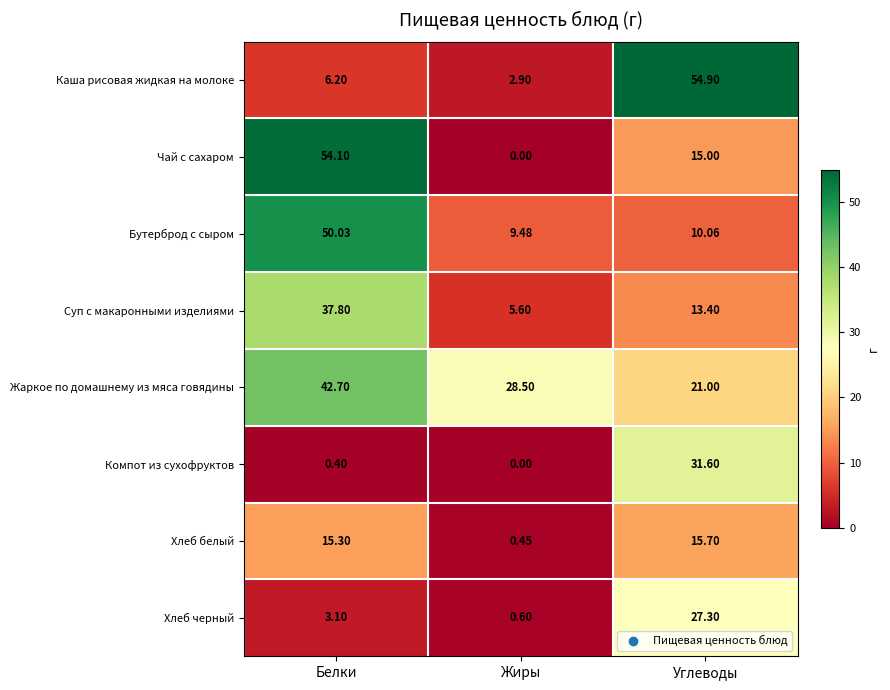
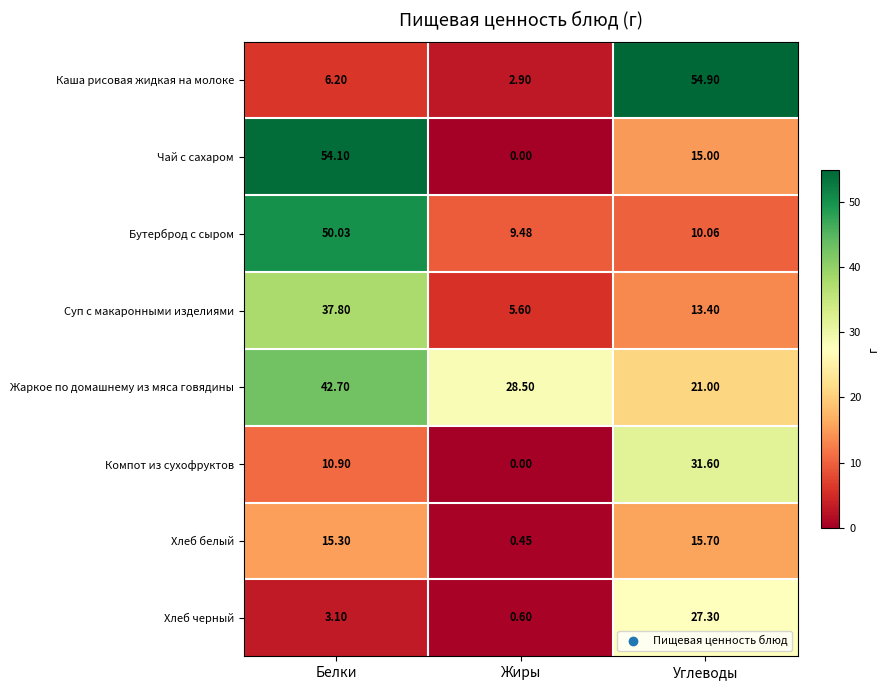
  {
    "Каша рисовая жидкая на молоке": {
      "Белки": 6.20,
      "Жиры": 2.90,
      "Углеводы": 54.90
    },
    "Чай с сахаром": {
      "Белки": 54.10,
      "Жиры": 0.00,
      "Углеводы": 15.00
    },
    "Бутерброд с сыром": {
      "Белки": 50.03,
      "Жиры": 9.48,
      "Углеводы": 10.06
    },
    "Суп с макаронными изделиями": {
      "Белки": 37.80,
      "Жиры": 5.60,
      "Углеводы": 13.40
    },
    "Жаркое по домашнему из мяса говядины": {
      "Белки": 42.70,
      "Жиры": 28.50,
      "Углеводы": 21.00
    },
    "Компот из сухофруктов": {
-     "Белки": 0.40,
+     "Белки": 10.90,
      "Жиры": 0.00,
      "Углеводы": 31.60
    },
    "Хлеб белый": {
      "Белки": 15.30,
      "Жиры": 0.45,
      "Углеводы": 15.70
    },
    "Хлеб черный": {
      "Белки": 3.10,
      "Жиры": 0.60,
      "Углеводы": 27.30
    }
  }
